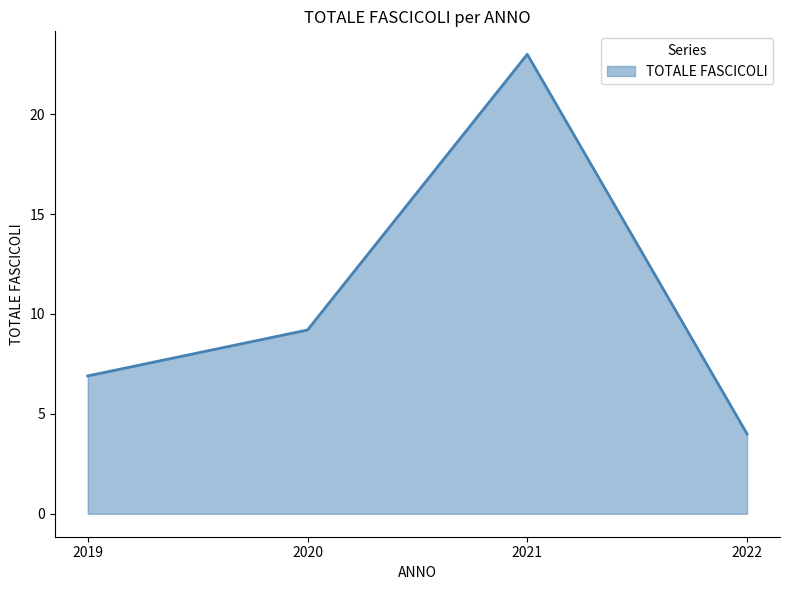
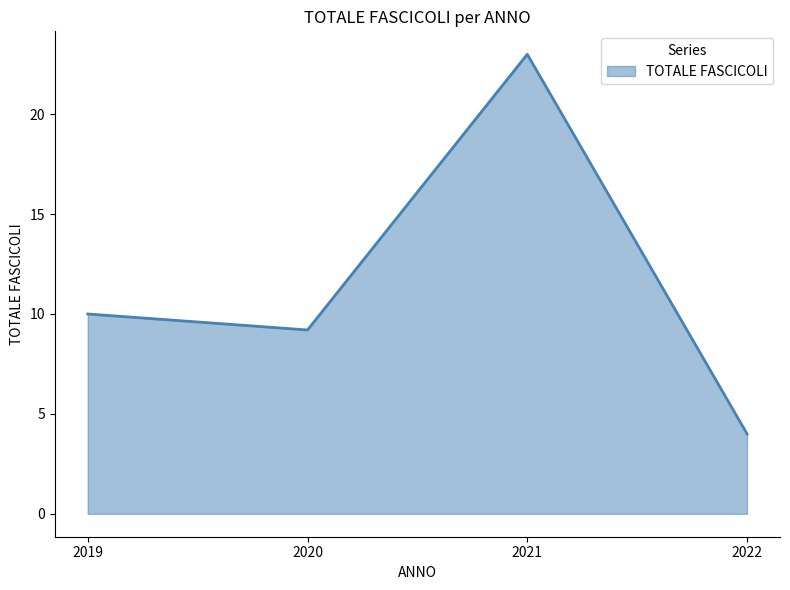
  {
-   "2019": 6.9,
+   "2019": 10.0,
    "2020": 9.2,
    "2021": 23.0,
    "2022": 4.0
  }
